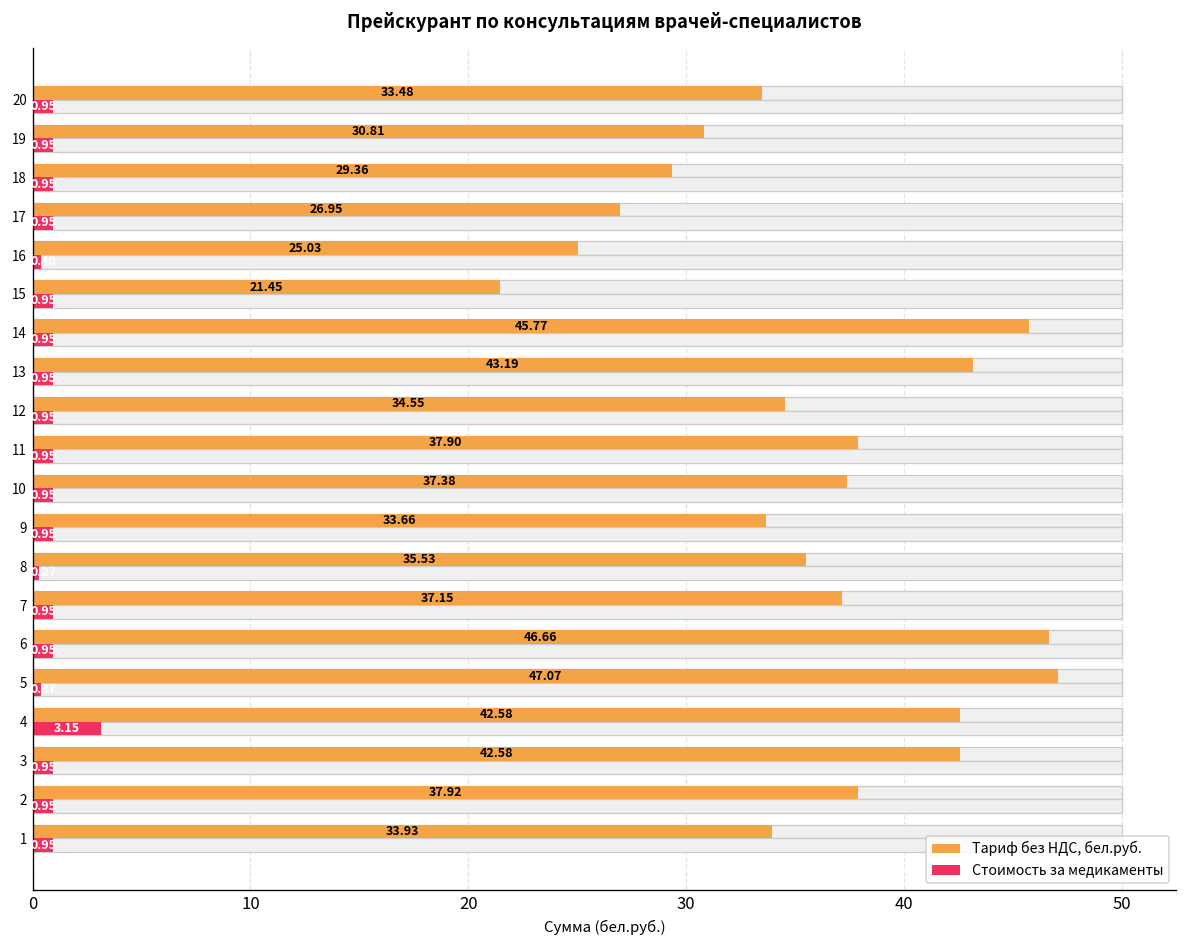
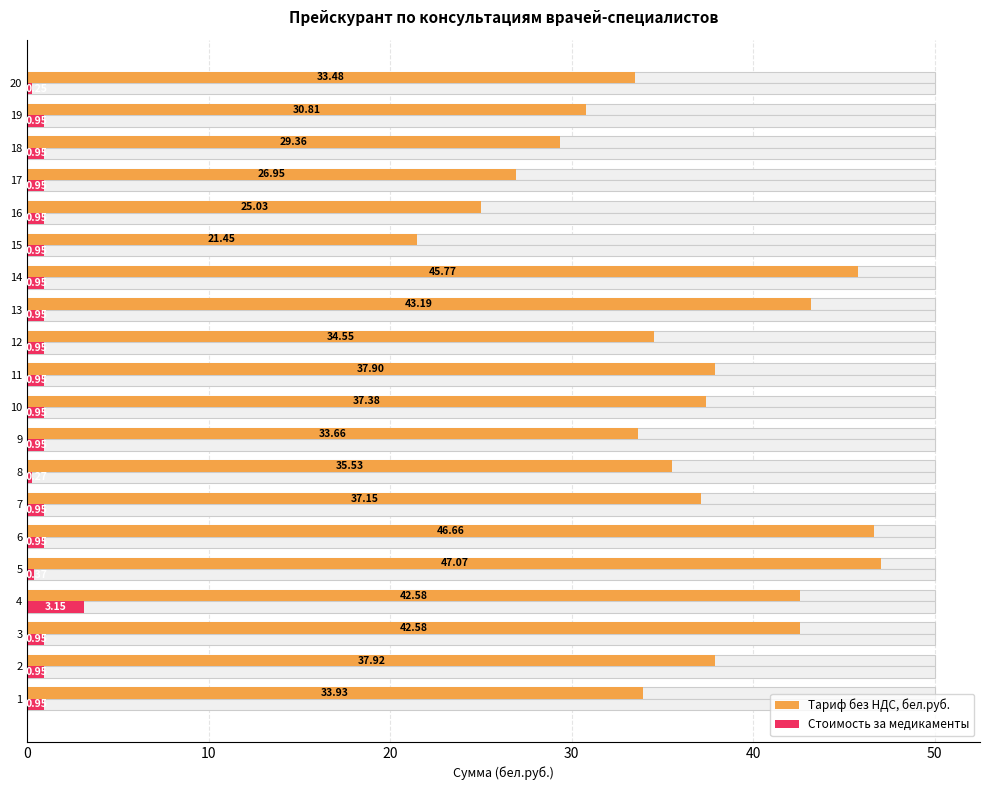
  {
    "Стоимость за медикаменты": {
-     "20": 1.0,
-     "16": 0.4
+     "20": 0.3,
+     "16": 1.0
    }
  }
